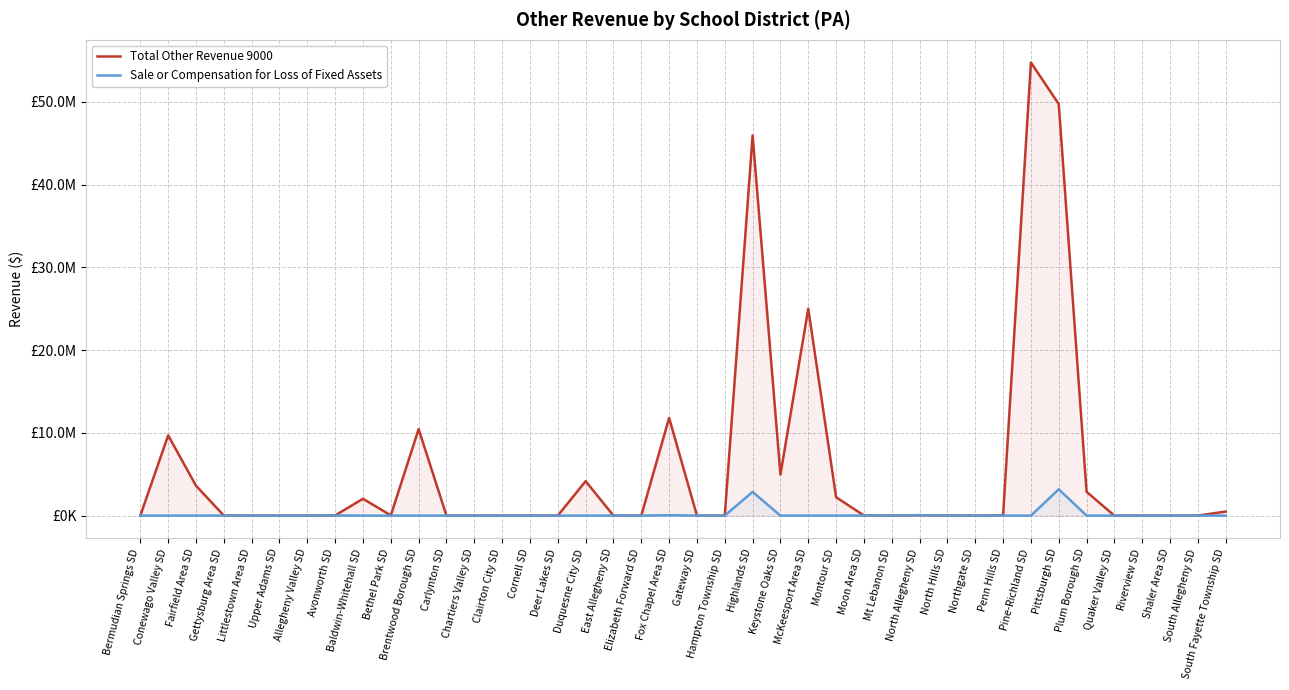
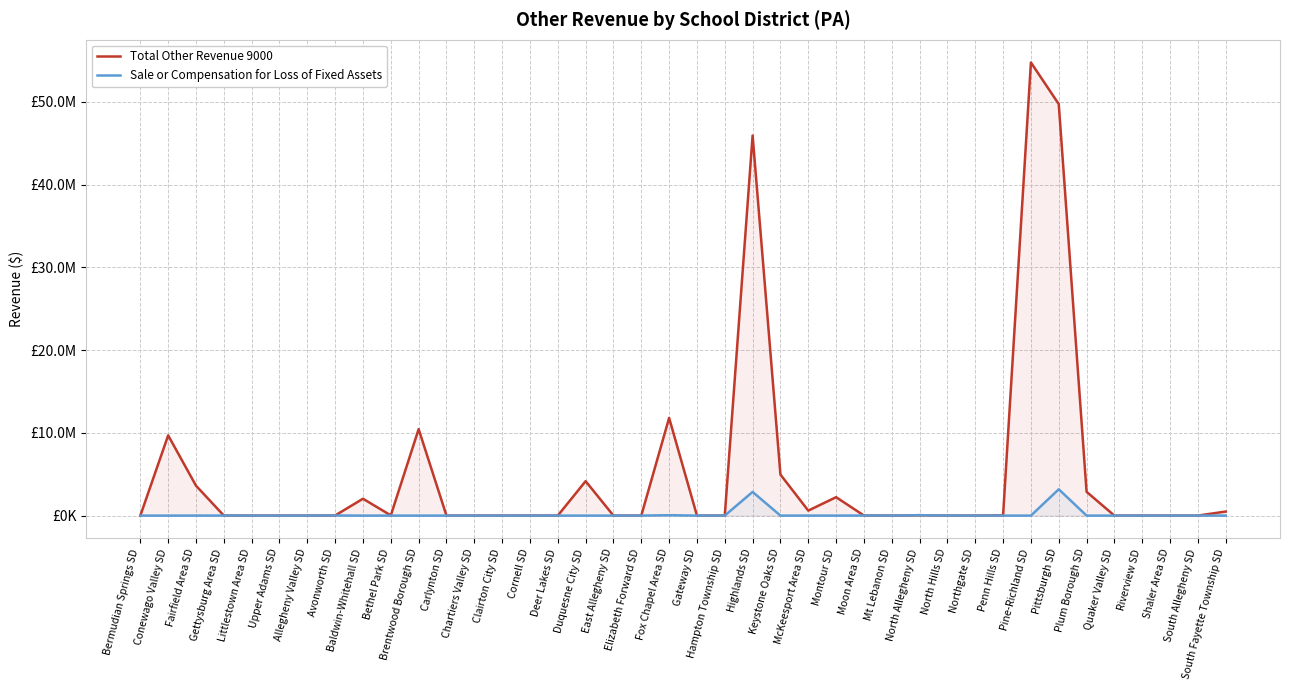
  {
    "Total Other Revenue 9000": {
      "Conewago Valley SD": "£10000000",
      "Fairfield Area SD": "£4000000",
      "Baldwin-Whitehall SD": "£2000000",
      "Brentwood Borough SD": "£10000000",
      "Duquesne City SD": "£4000000",
      "Fox Chapel Area SD": "£12000000",
      "Highlands SD": "£46000000",
      "Keystone Oaks SD": "£5000000",
-     "McKeesport Area SD": "£25000000",
+     "McKeesport Area SD": "£1000000",
      "Montour SD": "£2000000",
      "Pine-Richland SD": "£55000000",
      "Pittsburgh SD": "£50000000",
      "Plum Borough SD": "£3000000",
      "South Fayette Township SD": "£0"
    },
    "Sale or Compensation for Loss of Fixed Assets": {
      "Conewago Valley SD": "£0",
      "Fairfield Area SD": "£0",
      "Baldwin-Whitehall SD": "£0",
      "Brentwood Borough SD": "£0",
      "Duquesne City SD": "£0",
      "Fox Chapel Area SD": "£0",
      "Highlands SD": "£3000000",
      "Keystone Oaks SD": "£0",
      "McKeesport Area SD": "£0",
      "Montour SD": "£0",
      "Pine-Richland SD": "£0",
      "Pittsburgh SD": "£3000000",
      "Plum Borough SD": "£0",
      "South Fayette Township SD": "£0"
    }
  }
